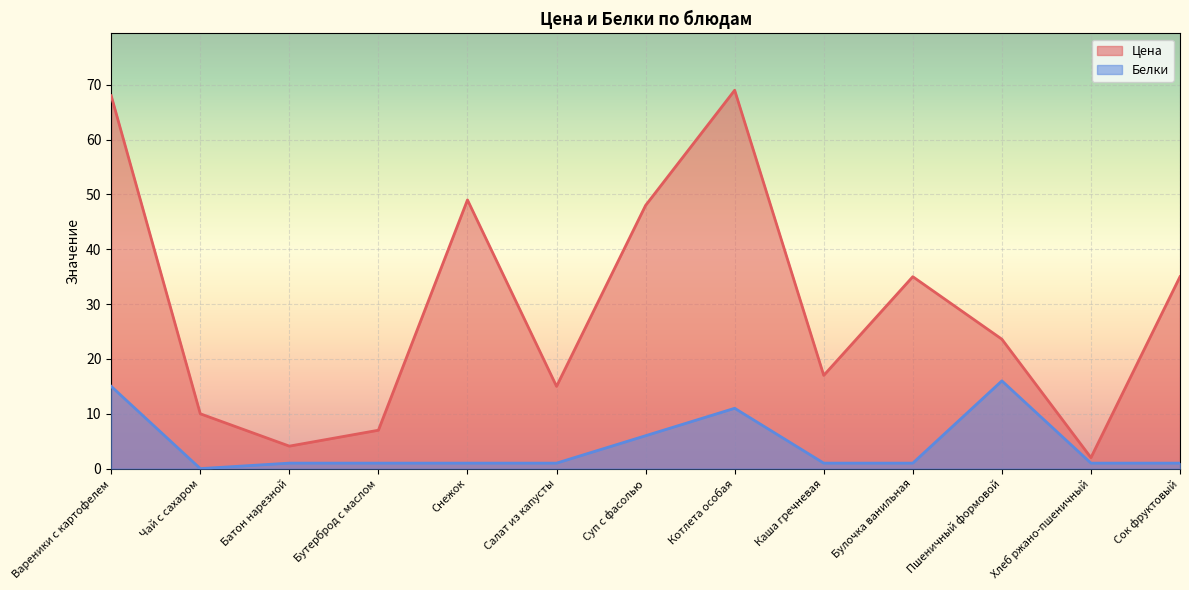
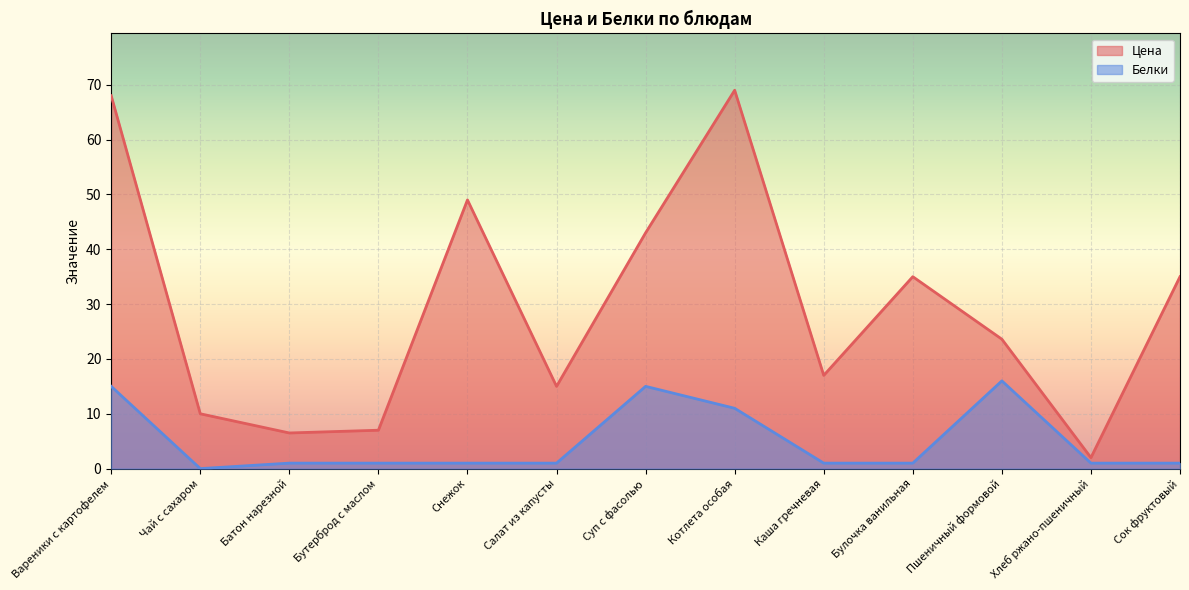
  {
    "Цена": {
      "Вареники с картофелем": 68,
      "Чай с сахаром": 10,
-     "Батон нарезной": 4,
+     "Батон нарезной": 7,
      "Бутерброд с маслом": 7,
      "Снежок": 49,
      "Салат из капусты": 15,
-     "Суп с фасолью": 48,
+     "Суп с фасолью": 43,
      "Котлета особая": 69,
      "Каша гречневая": 17,
      "Булочка ванильная": 35,
      "Пшеничный формовой": 24,
      "Хлеб ржано-пшеничный": 2,
      "Сок фруктовый": 35
    },
    "Белки": {
      "Вареники с картофелем": 15,
      "Чай с сахаром": 0,
      "Батон нарезной": 1,
      "Бутерброд с маслом": 1,
      "Снежок": 1,
      "Салат из капусты": 1,
-     "Суп с фасолью": 6,
+     "Суп с фасолью": 15,
      "Котлета особая": 11,
      "Каша гречневая": 1,
      "Булочка ванильная": 1,
      "Пшеничный формовой": 16,
      "Хлеб ржано-пшеничный": 1,
      "Сок фруктовый": 1
    }
  }
